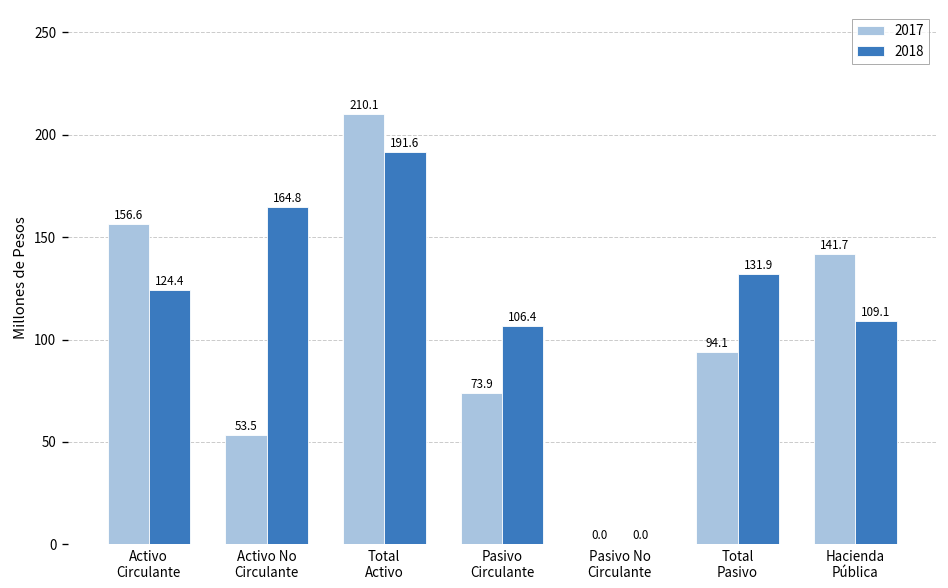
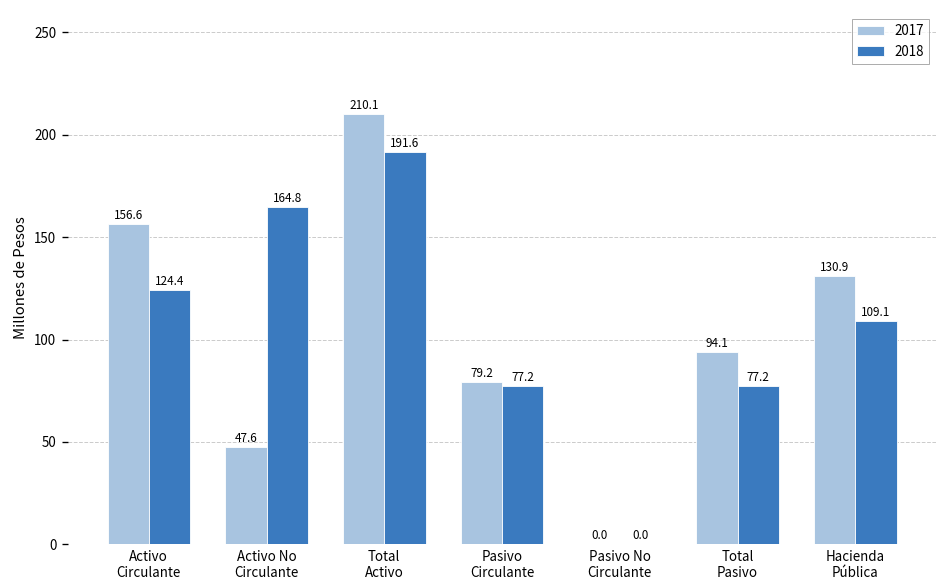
  {
    "2017": {
      "Activo Circulante": 156.6,
-     "Activo No Circulante": 53.5,
+     "Activo No Circulante": 47.6,
      "Total Activo": 210.1,
-     "Pasivo Circulante": 73.9,
+     "Pasivo Circulante": 79.2,
      "Pasivo No Circulante": 0.0,
      "Total Pasivo": 94.1,
-     "Hacienda Pública": 141.7
+     "Hacienda Pública": 130.9
    },
    "2018": {
      "Activo Circulante": 124.4,
      "Activo No Circulante": 164.8,
      "Total Activo": 191.6,
-     "Pasivo Circulante": 106.4,
+     "Pasivo Circulante": 77.2,
      "Pasivo No Circulante": 0.0,
-     "Total Pasivo": 131.9,
+     "Total Pasivo": 77.2,
      "Hacienda Pública": 109.1
    }
  }
